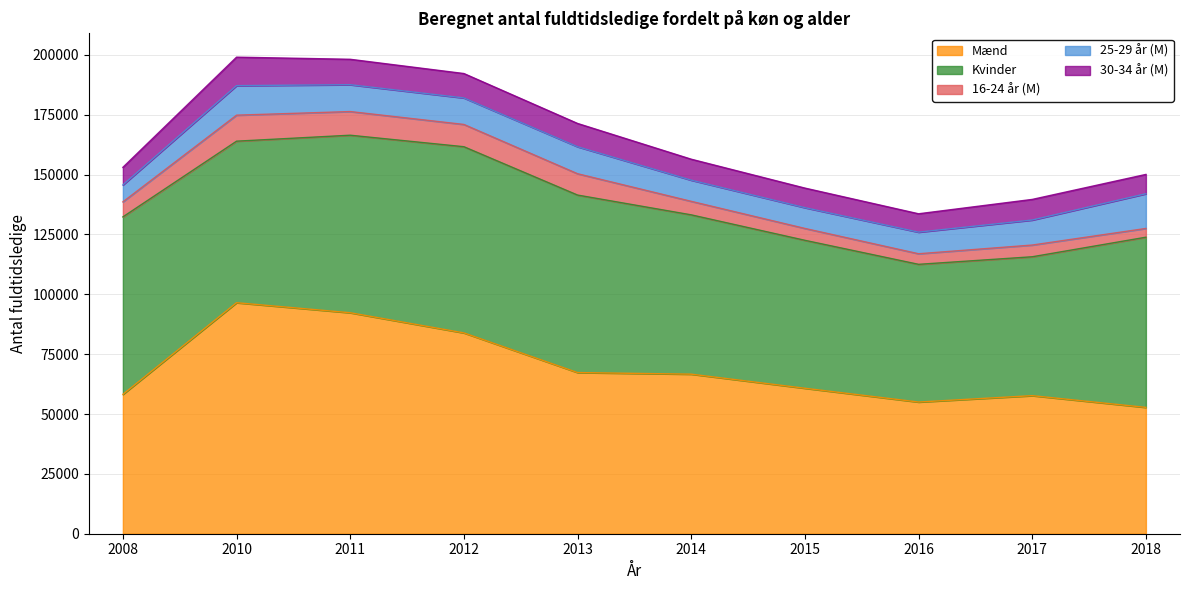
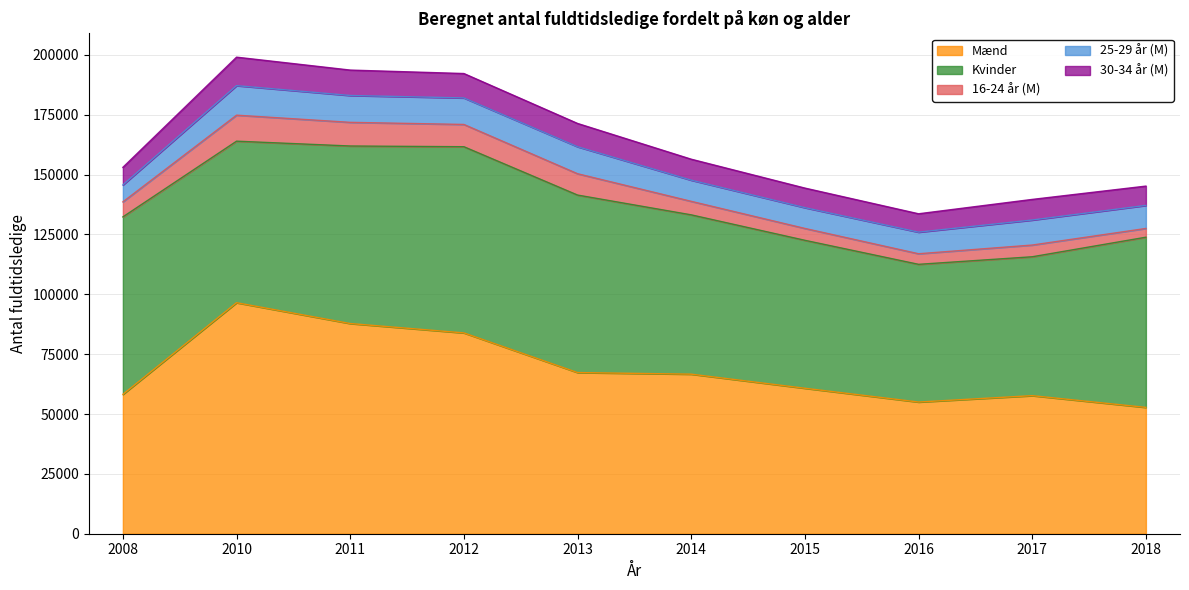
  {
    "Mænd": {
      "2008": 58000,
      "2010": 96000,
-     "2011": 92000,
+     "2011": 88000,
      "2012": 84000,
      "2013": 67000,
      "2014": 67000,
      "2015": 61000,
      "2016": 55000,
      "2017": 58000,
      "2018": 53000
    },
    "Kvinder": {
      "2008": 74000,
      "2010": 67000,
      "2011": 74000,
      "2012": 78000,
      "2013": 74000,
      "2014": 67000,
      "2015": 62000,
      "2016": 58000,
      "2017": 58000,
      "2018": 71000
    },
    "16-24 år (M)": {
      "2008": 6000,
      "2010": 11000,
      "2011": 10000,
      "2012": 9000,
      "2013": 9000,
      "2014": 6000,
      "2015": 5000,
      "2016": 4000,
      "2017": 5000,
      "2018": 4000
    },
    "25-29 år (M)": {
      "2008": 7000,
      "2010": 12000,
      "2011": 11000,
      "2012": 11000,
      "2013": 11000,
      "2014": 9000,
      "2015": 9000,
      "2016": 9000,
      "2017": 10000,
-     "2018": 14000
+     "2018": 10000
    },
    "30-34 år (M)": {
      "2008": 7000,
      "2010": 12000,
      "2011": 11000,
      "2012": 10000,
      "2013": 10000,
      "2014": 9000,
      "2015": 8000,
      "2016": 8000,
      "2017": 9000,
      "2018": 8000
    }
  }
